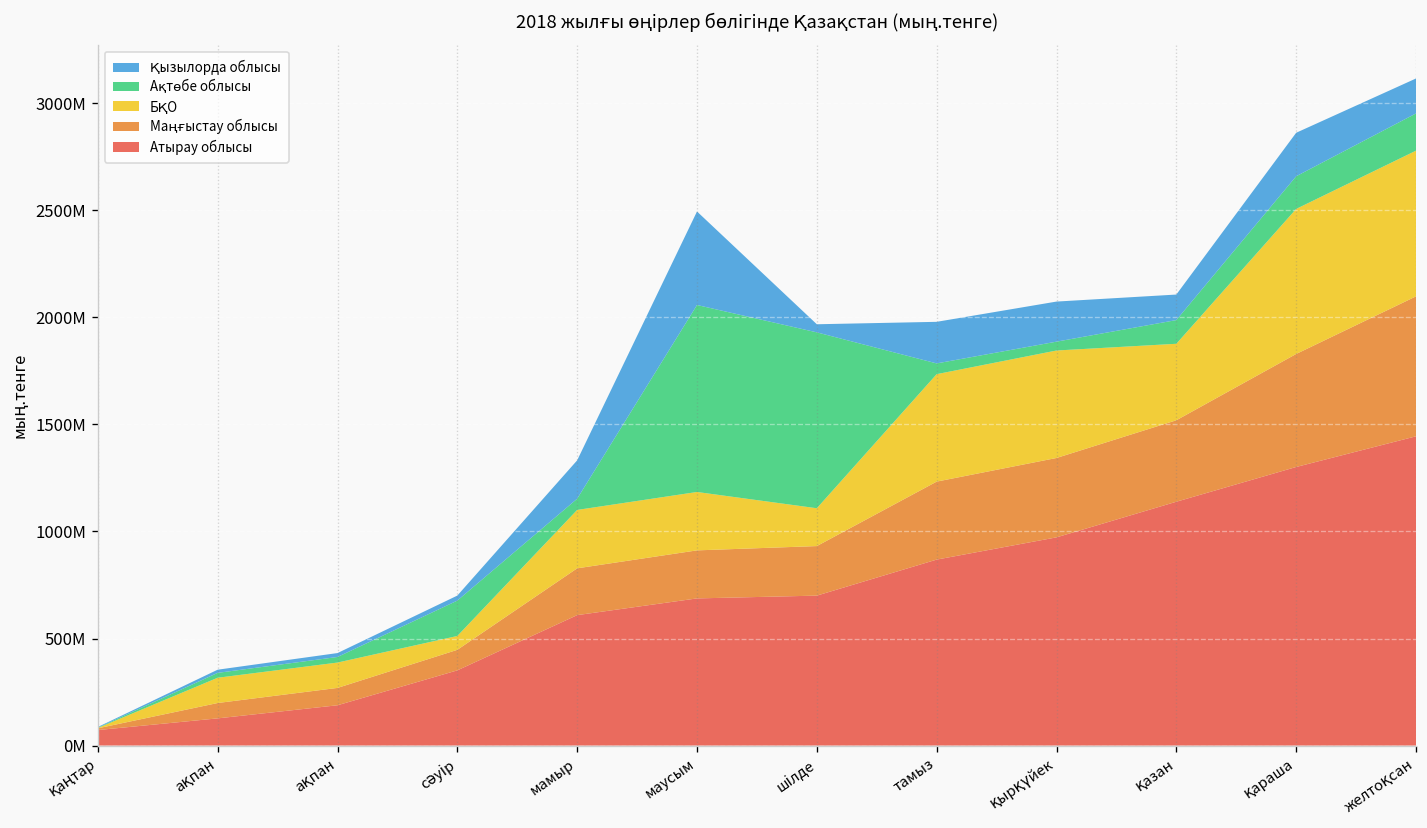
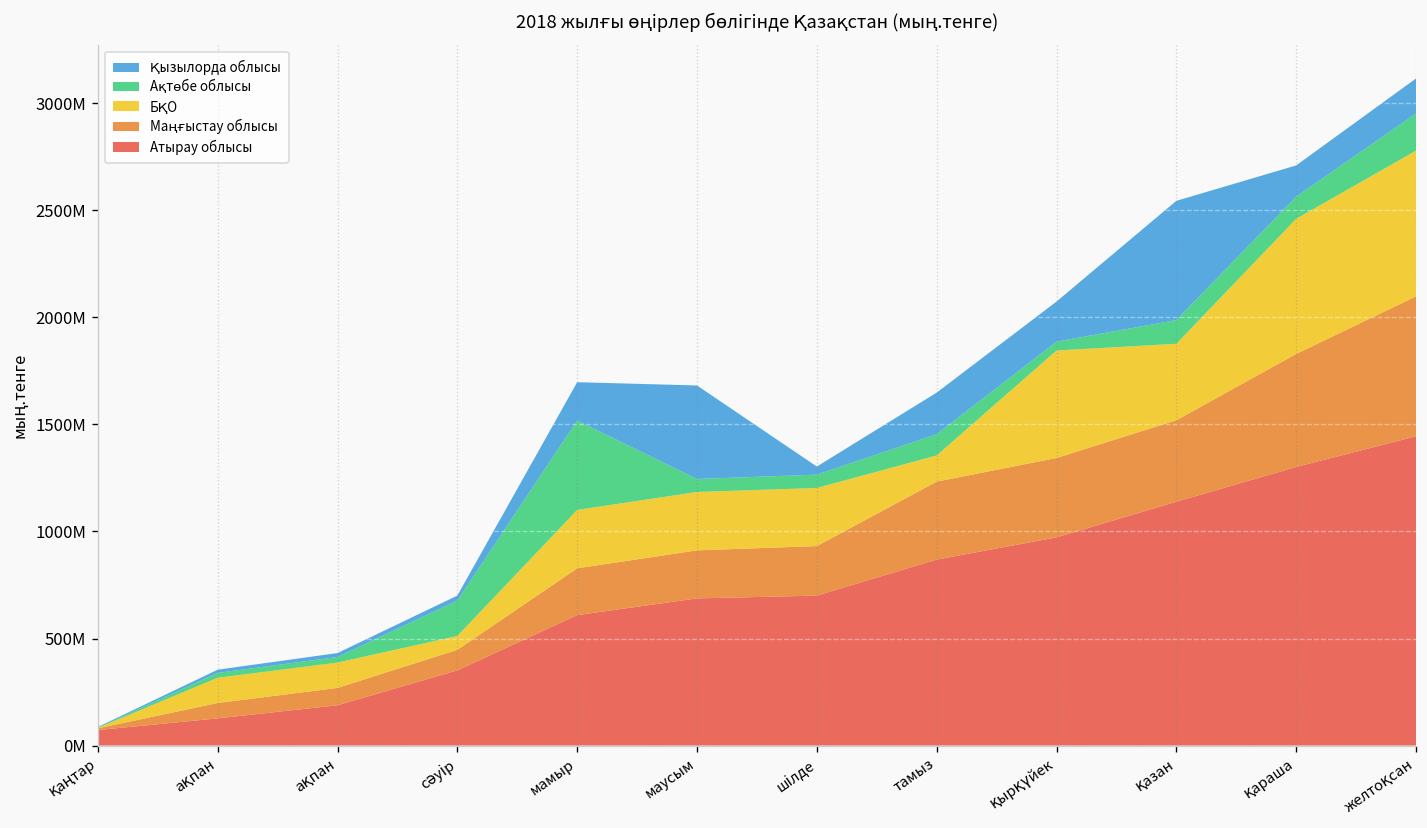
  {
    "БҚО": {
      "сәуір": 60000000,
      "мамыр": 270000000,
      "маусым": 270000000,
-     "шілде": 180000000,
-     "тамыз": 500000000,
+     "шілде": 270000000,
+     "тамыз": 120000000,
      "қырқүйек": 500000000,
      "қазан": 360000000,
-     "қараша": 680000000,
+     "қараша": 630000000,
      "желтоқсан": 680000000
    },
    "Ақтөбе облысы": {
      "сәуір": 170000000,
-     "мамыр": 50000000,
-     "маусым": 870000000,
-     "шілде": 820000000,
-     "тамыз": 50000000,
+     "мамыр": 420000000,
+     "маусым": 60000000,
+     "шілде": 60000000,
+     "тамыз": 100000000,
      "қырқүйек": 40000000,
      "қазан": 110000000,
-     "қараша": 150000000,
+     "қараша": 100000000,
      "желтоқсан": 170000000
    },
    "Қызылорда облысы": {
      "сәуір": 20000000,
      "мамыр": 180000000,
      "маусым": 440000000,
      "шілде": 40000000,
      "тамыз": 190000000,
      "қырқүйек": 190000000,
-     "қазан": 120000000,
-     "қараша": 200000000,
+     "қазан": 560000000,
+     "қараша": 150000000,
      "желтоқсан": 160000000
    }
  }
